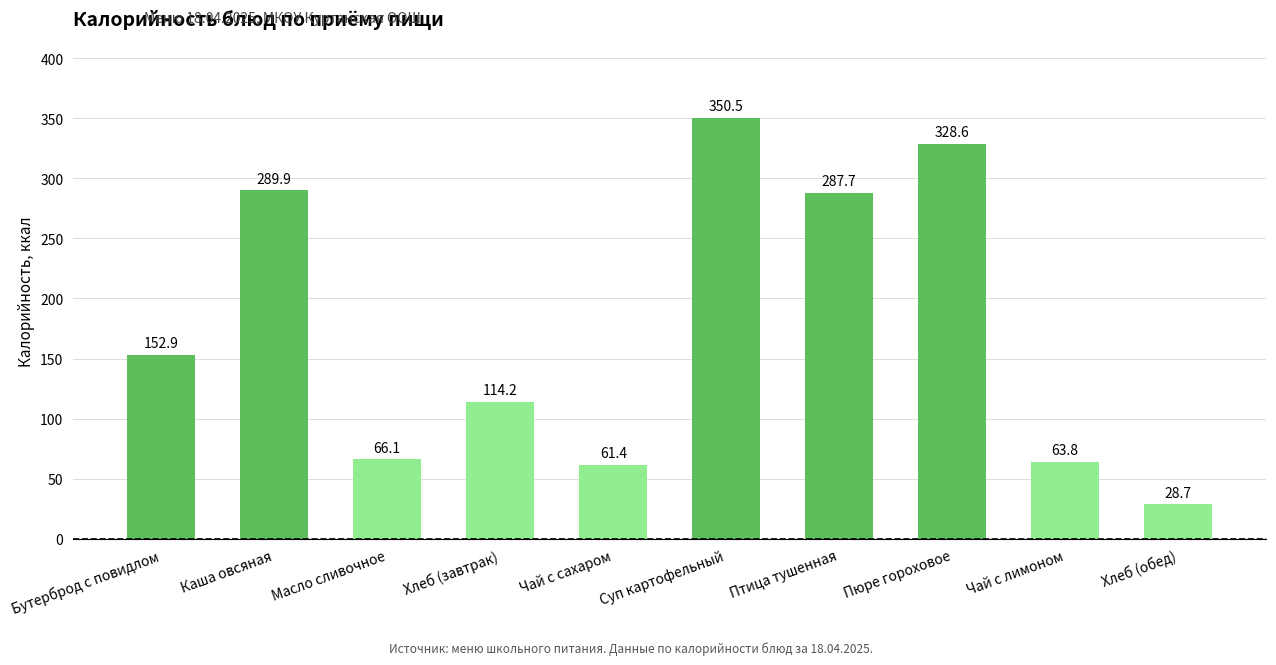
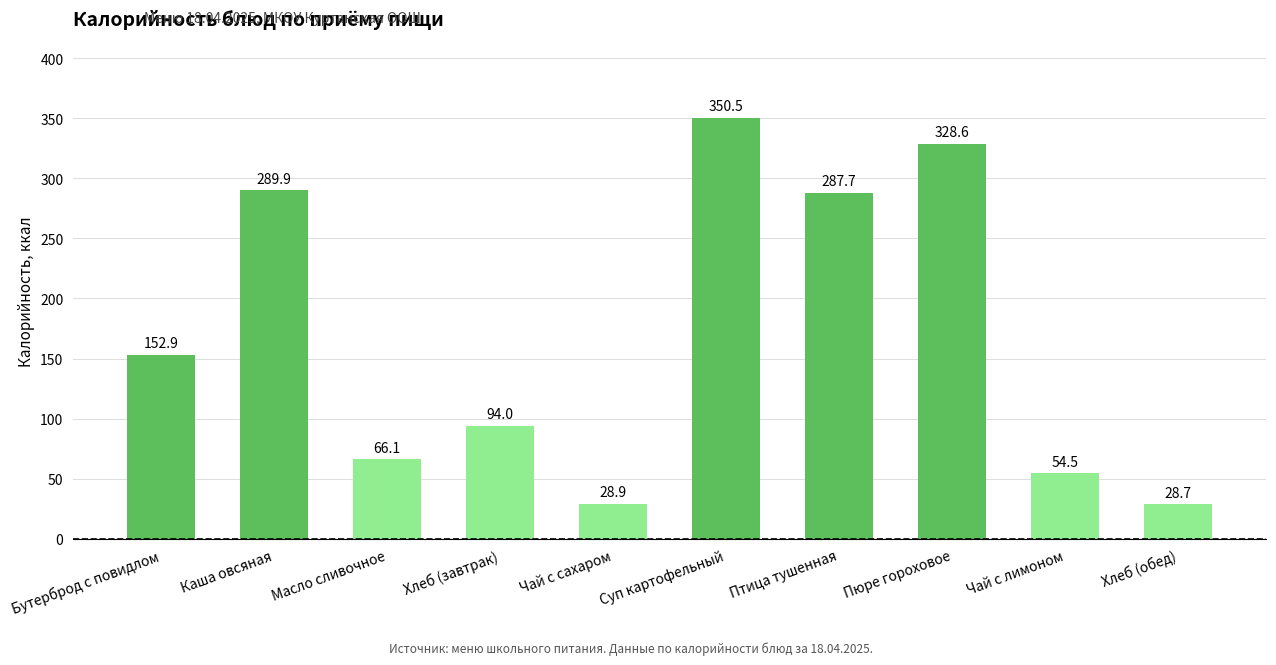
  {
    "Бутерброд с повидлом": 152.9,
    "Каша овсяная": 289.9,
    "Масло сливочное": 66.1,
-   "Хлеб (завтрак)": 114.2,
-   "Чай с сахаром": 61.4,
+   "Хлеб (завтрак)": 94.0,
+   "Чай с сахаром": 28.9,
    "Суп картофельный": 350.5,
    "Птица тушенная": 287.7,
    "Пюре гороховое": 328.6,
-   "Чай с лимоном": 63.8,
+   "Чай с лимоном": 54.5,
    "Хлеб (обед)": 28.7
  }
